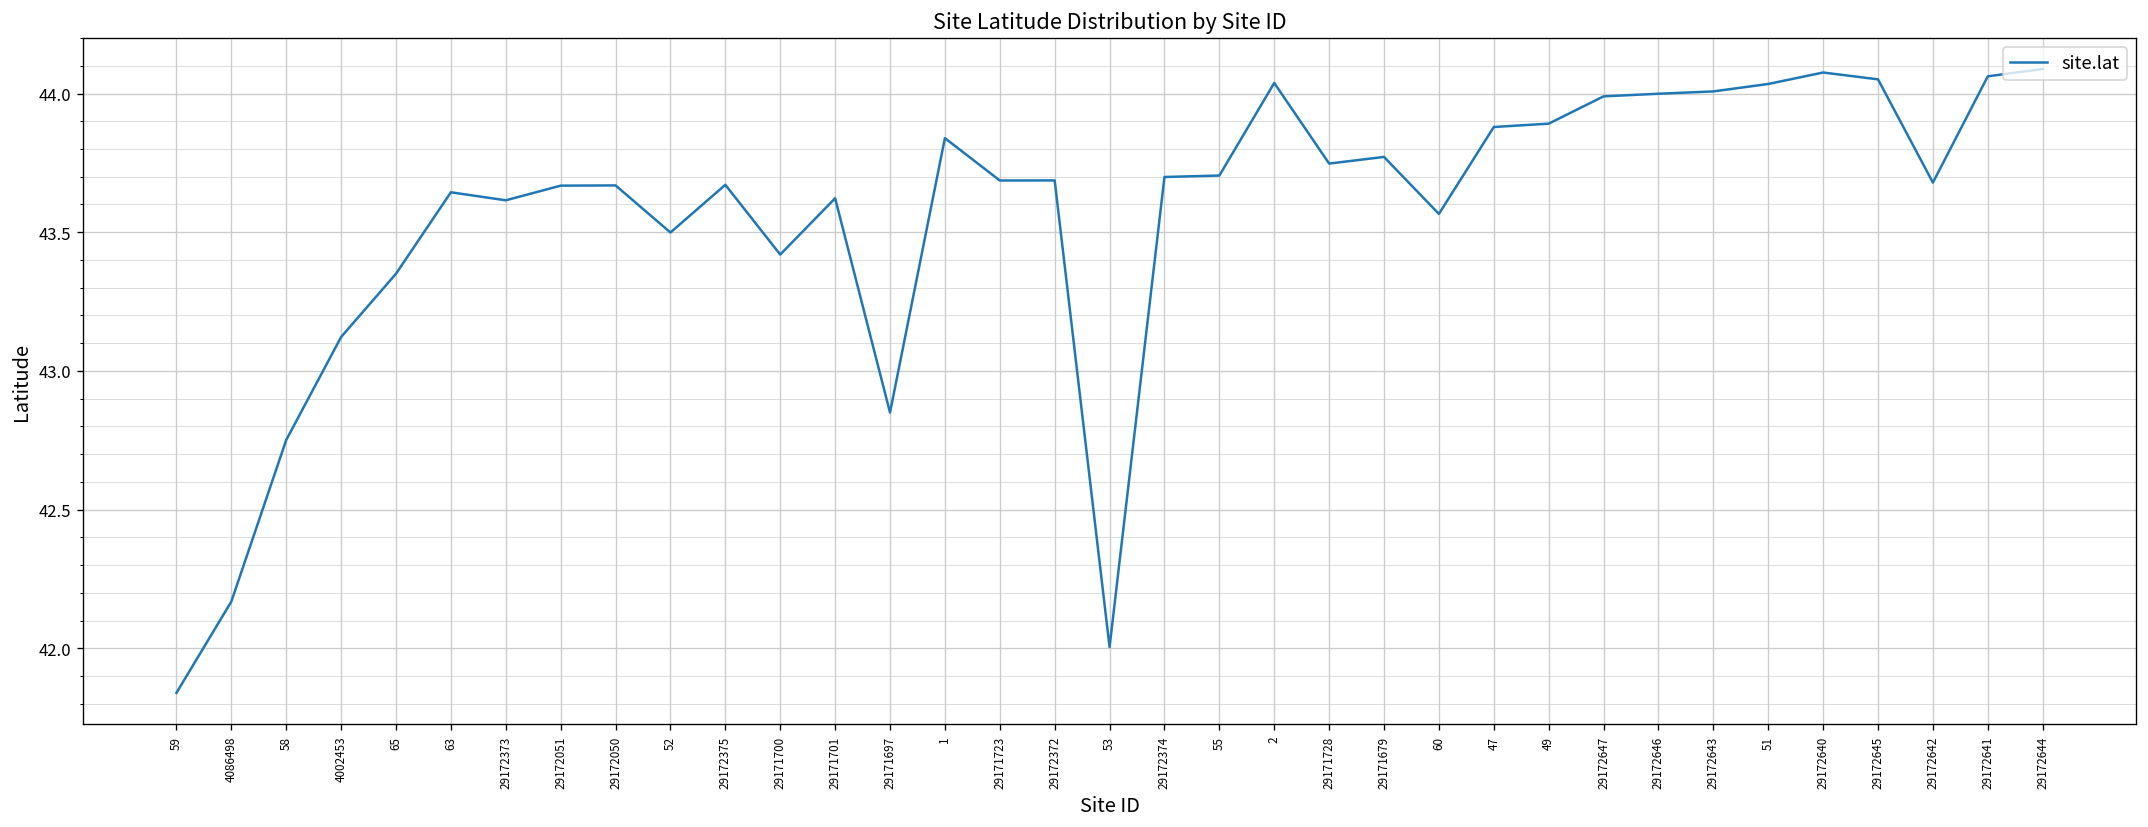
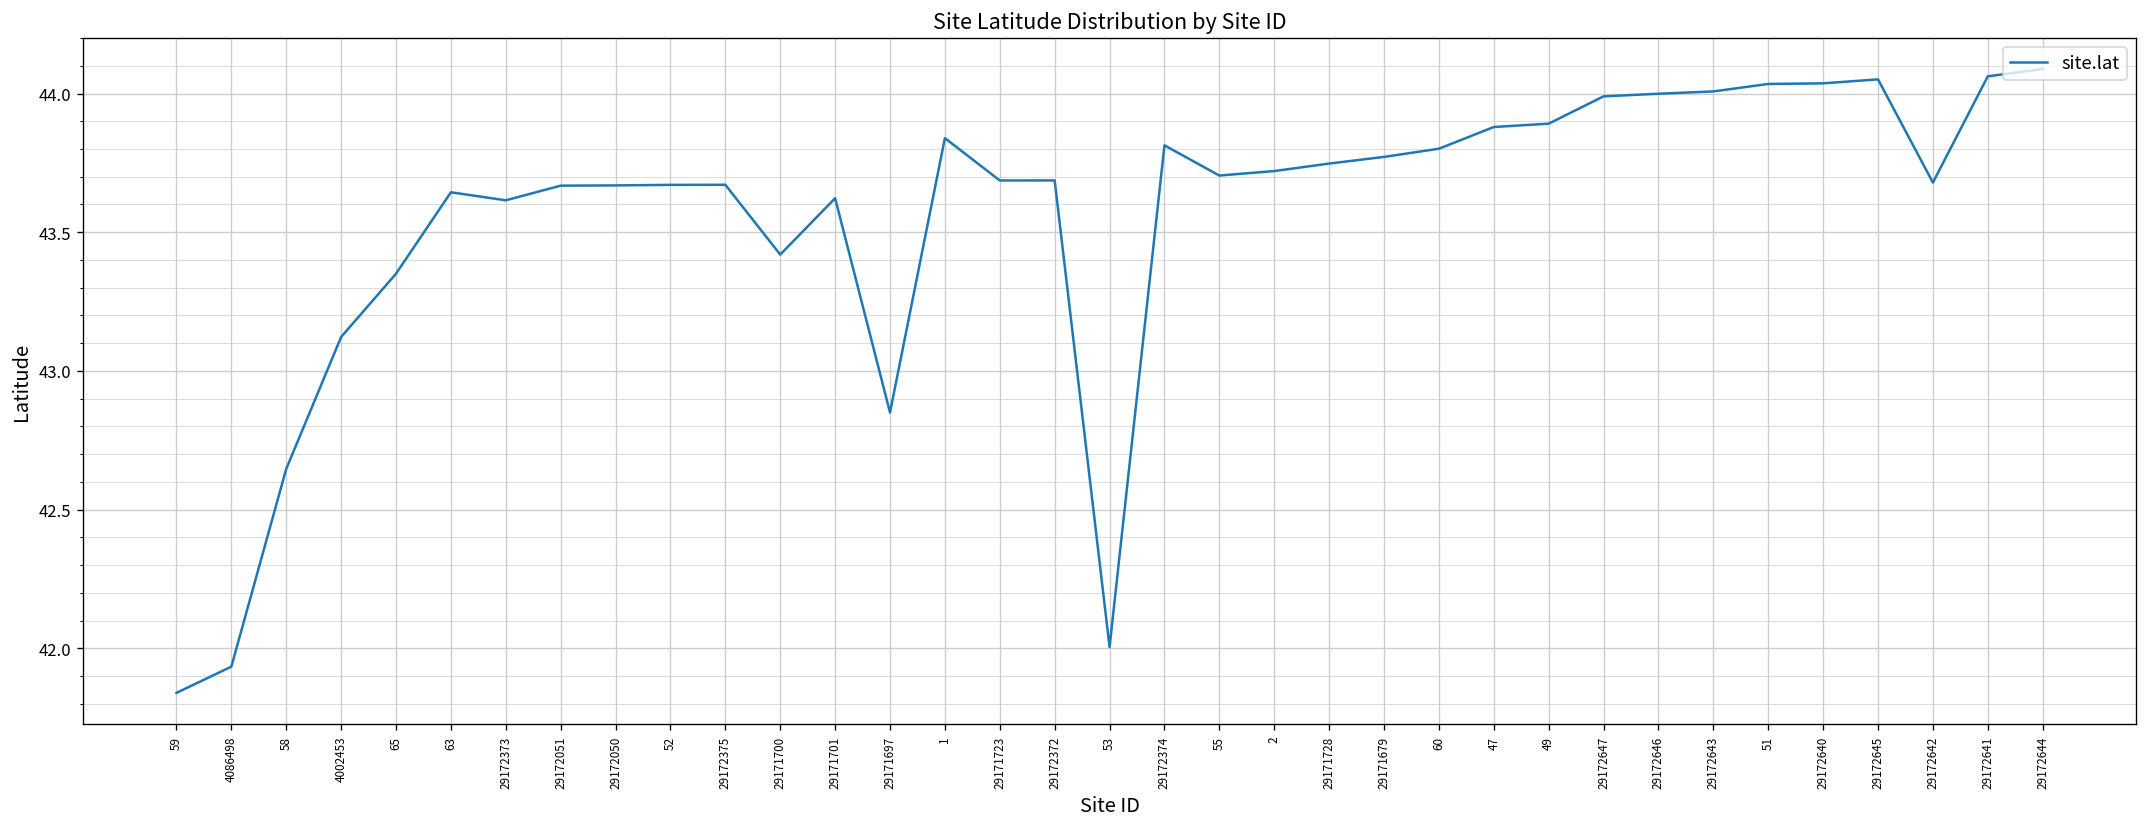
  {
    "59": 41.84,
-   "4086498": 42.17,
-   "58": 42.75,
+   "4086498": 41.93,
+   "58": 42.65,
    "4002453": 43.12,
    "65": 43.35,
    "63": 43.64,
    "29172373": 43.62,
    "29172051": 43.67,
    "29172050": 43.67,
-   "52": 43.50,
+   "52": 43.67,
    "29172375": 43.67,
    "29171700": 43.42,
    "29171701": 43.62,
    "29171697": 42.85,
    "1": 43.84,
    "29171723": 43.69,
    "29172372": 43.69,
    "53": 42.00,
-   "29172374": 43.70,
+   "29172374": 43.81,
    "55": 43.70,
-   "2": 44.04,
+   "2": 43.72,
    "29171728": 43.75,
    "29171679": 43.77,
-   "60": 43.57,
+   "60": 43.80,
    "47": 43.88,
    "49": 43.89,
    "29172647": 43.99,
    "29172646": 44.00,
    "29172643": 44.01,
    "51": 44.03,
-   "29172640": 44.08,
+   "29172640": 44.04,
    "29172645": 44.05,
    "29172642": 43.68,
    "29172641": 44.06
  }
